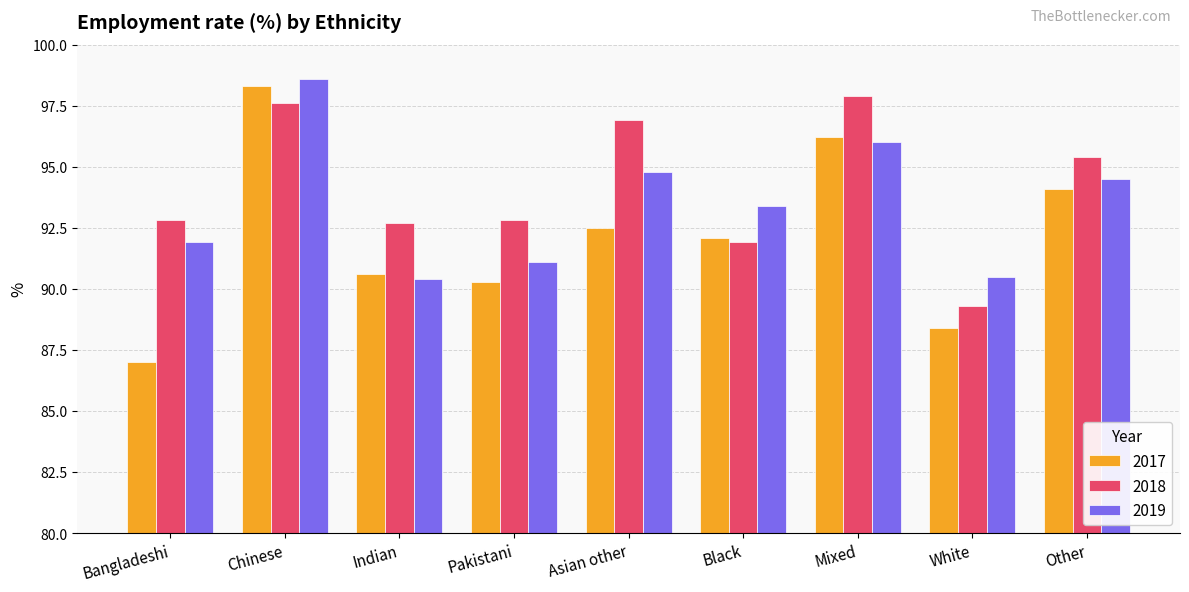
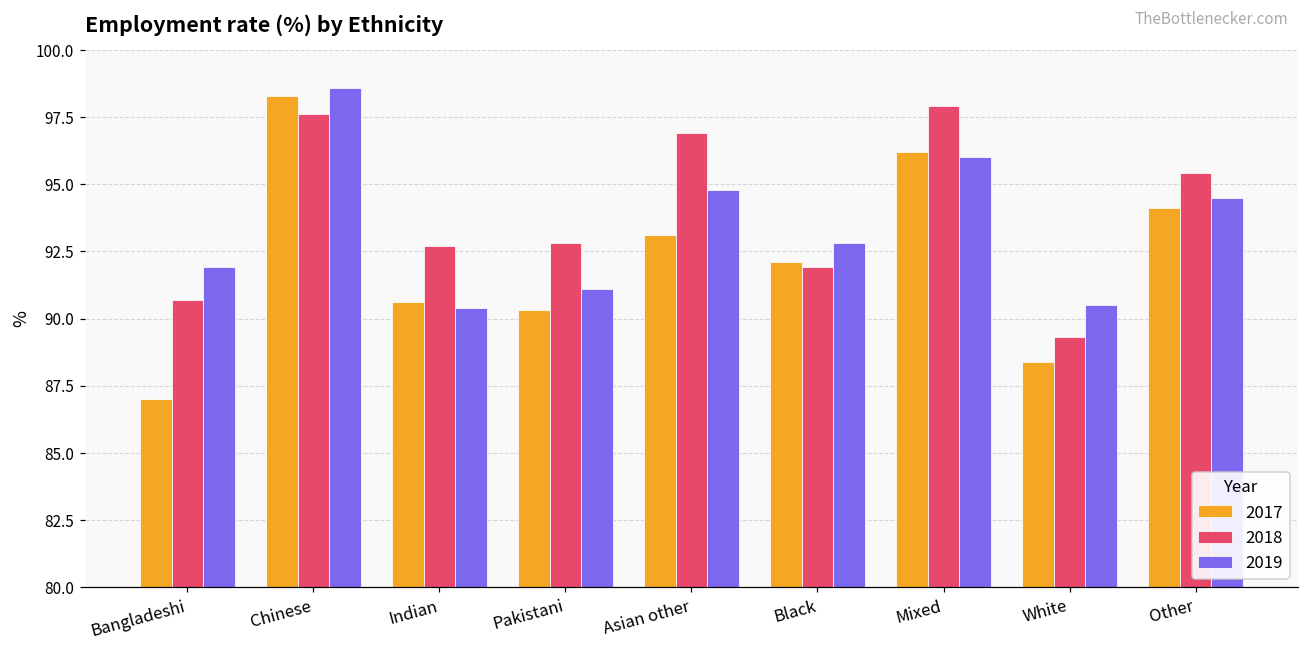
  {
    "2017": {
      "Bangladeshi": 87.0,
      "Chinese": 98.3,
      "Indian": 90.6,
      "Pakistani": 90.3,
-     "Asian other": 92.5,
+     "Asian other": 93.1,
      "Black": 92.1,
      "Mixed": 96.2,
      "White": 88.4,
      "Other": 94.1
    },
    "2018": {
-     "Bangladeshi": 92.8,
+     "Bangladeshi": 90.7,
      "Chinese": 97.6,
      "Indian": 92.7,
      "Pakistani": 92.8,
      "Asian other": 96.9,
      "Black": 91.9,
      "Mixed": 97.9,
      "White": 89.3,
      "Other": 95.4
    },
    "2019": {
      "Bangladeshi": 91.9,
      "Chinese": 98.6,
      "Indian": 90.4,
      "Pakistani": 91.1,
      "Asian other": 94.8,
-     "Black": 93.4,
+     "Black": 92.8,
      "Mixed": 96.0,
      "White": 90.5,
      "Other": 94.5
    }
  }
